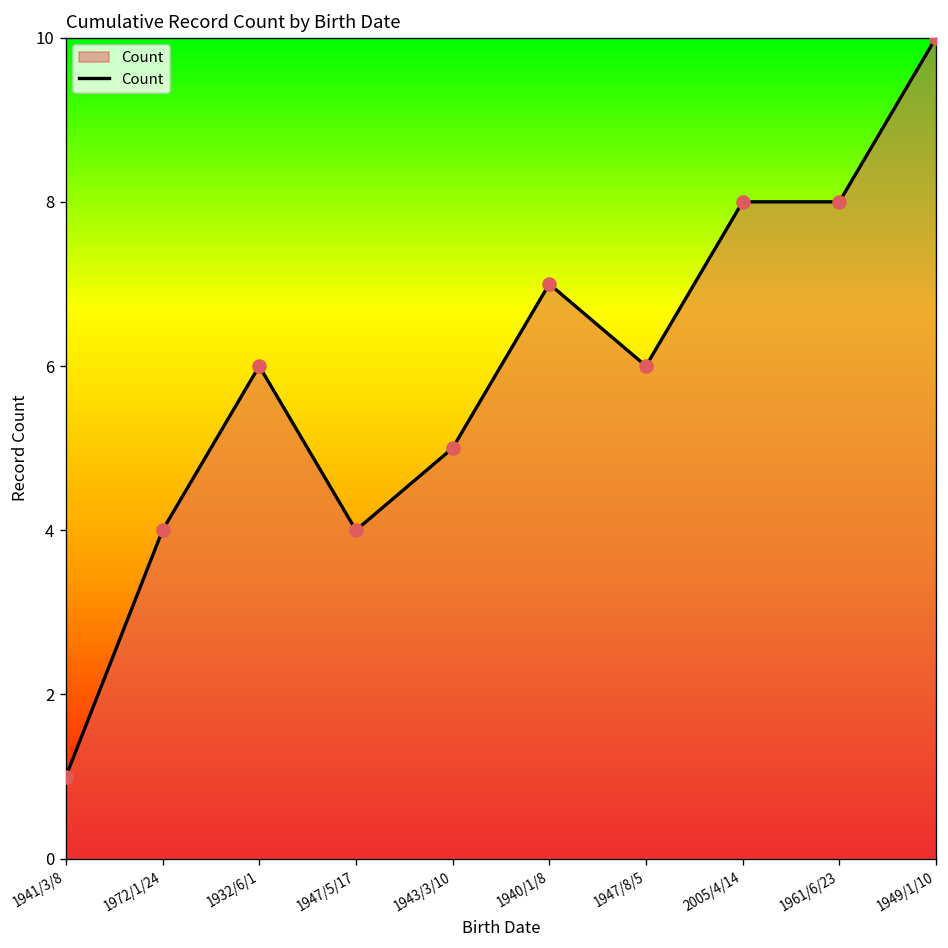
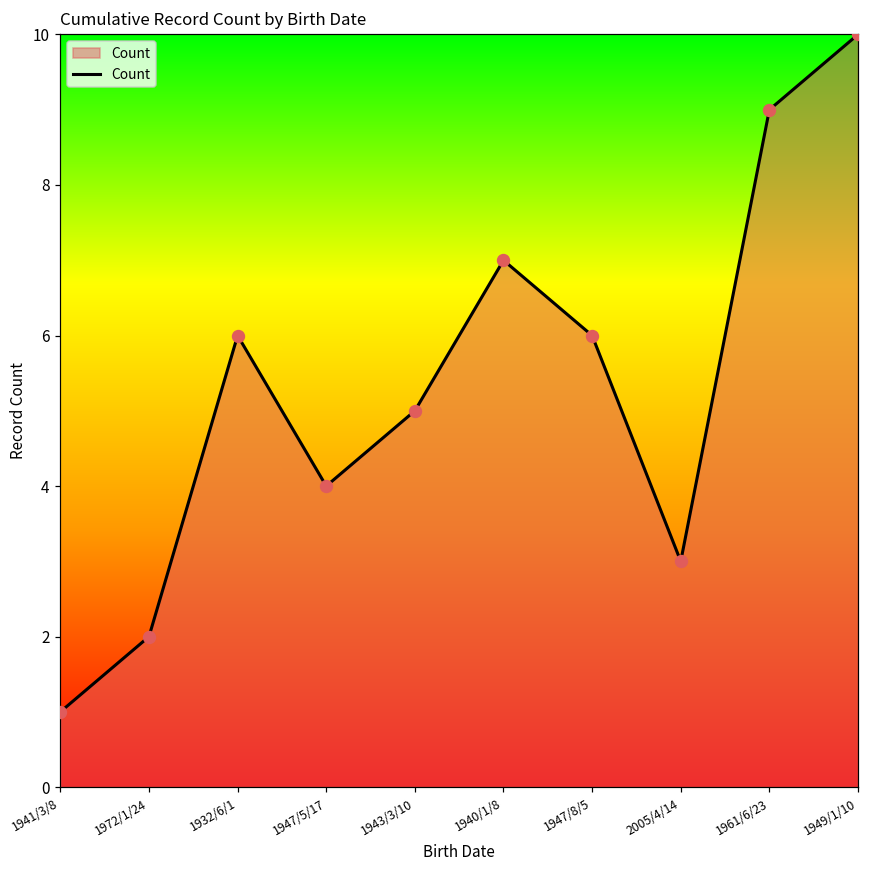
  {
    "1941/3/8": 1,
-   "1972/1/24": 4,
+   "1972/1/24": 2,
    "1932/6/1": 6,
    "1947/5/17": 4,
    "1943/3/10": 5,
    "1940/1/8": 7,
    "1947/8/5": 6,
-   "2005/4/14": 8,
-   "1961/6/23": 8,
+   "2005/4/14": 3,
+   "1961/6/23": 9,
    "1949/1/10": 10
  }
